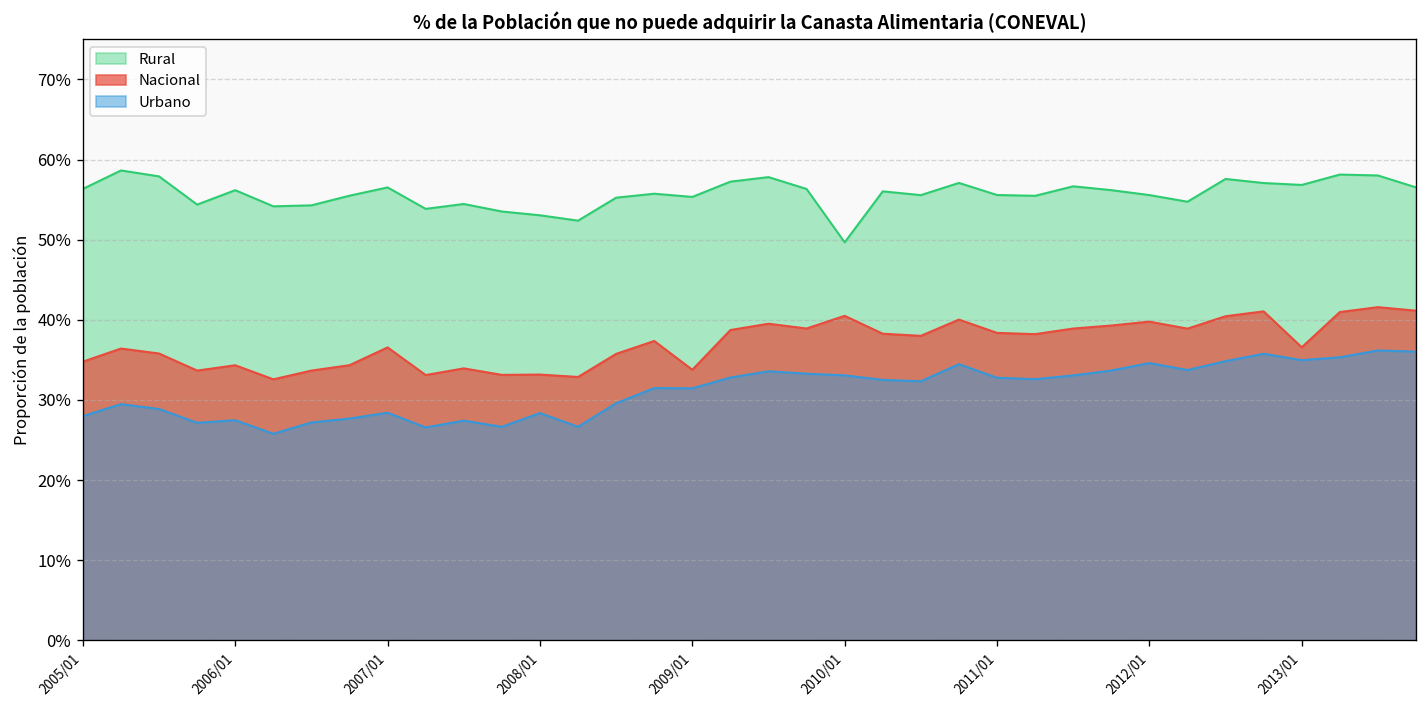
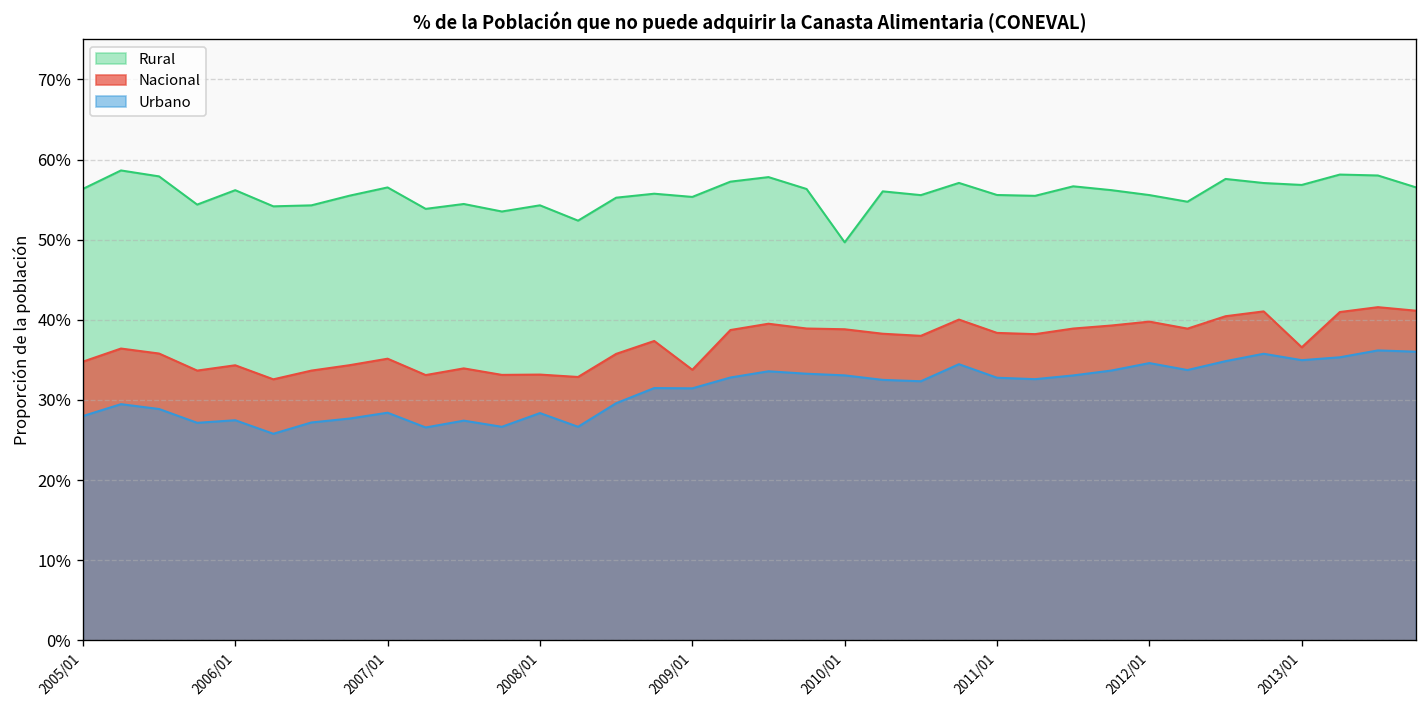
  {
    "Rural": {
      "2005/01": "56%",
      "2006/01": "56%",
      "2007/01": "57%",
-     "2008/01": "53%",
+     "2008/01": "54%",
      "2009/01": "55%",
      "2010/01": "50%",
      "2011/01": "56%",
      "2012/01": "56%",
      "2013/01": "57%"
    },
    "Nacional": {
      "2005/01": "35%",
      "2006/01": "34%",
-     "2007/01": "37%",
+     "2007/01": "35%",
      "2008/01": "33%",
      "2009/01": "34%",
-     "2010/01": "41%",
+     "2010/01": "39%",
      "2011/01": "38%",
      "2012/01": "40%",
      "2013/01": "37%"
    },
    "Urbano": {
      "2005/01": "28%",
      "2006/01": "27%",
      "2007/01": "28%",
      "2008/01": "28%",
      "2009/01": "31%",
      "2010/01": "33%",
      "2011/01": "33%",
      "2012/01": "35%",
      "2013/01": "35%"
    }
  }
